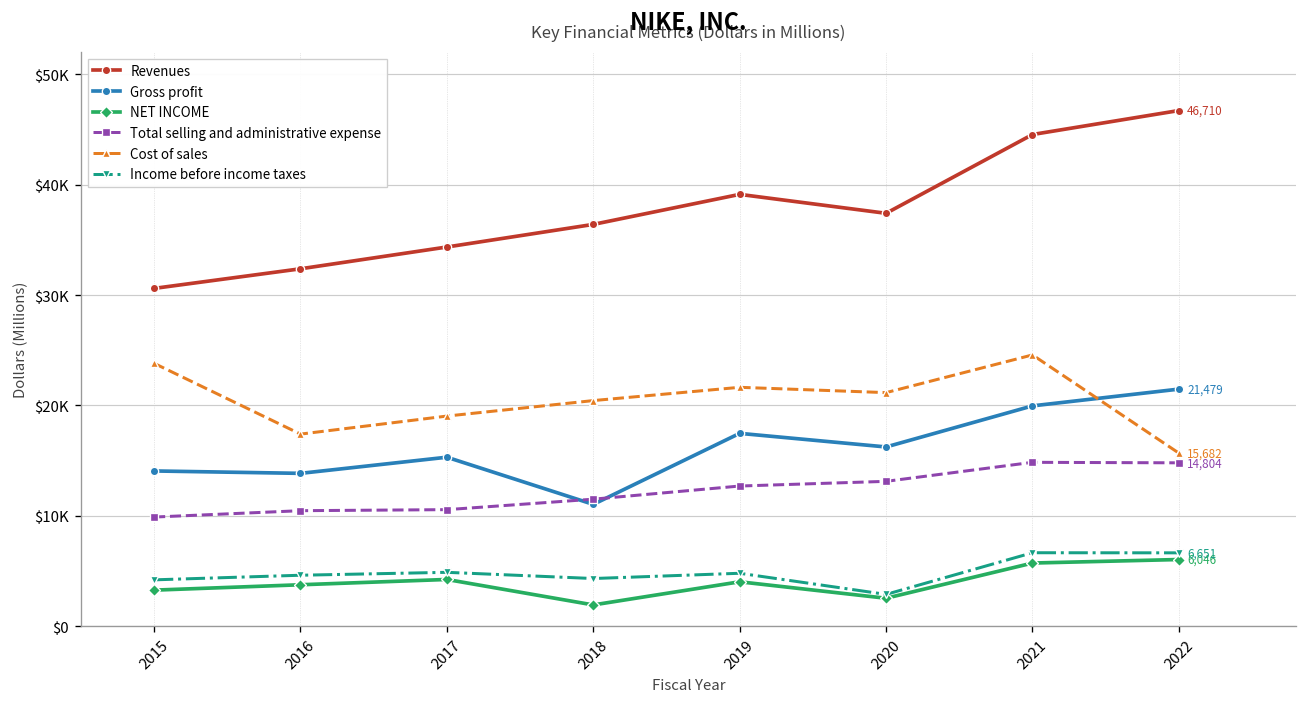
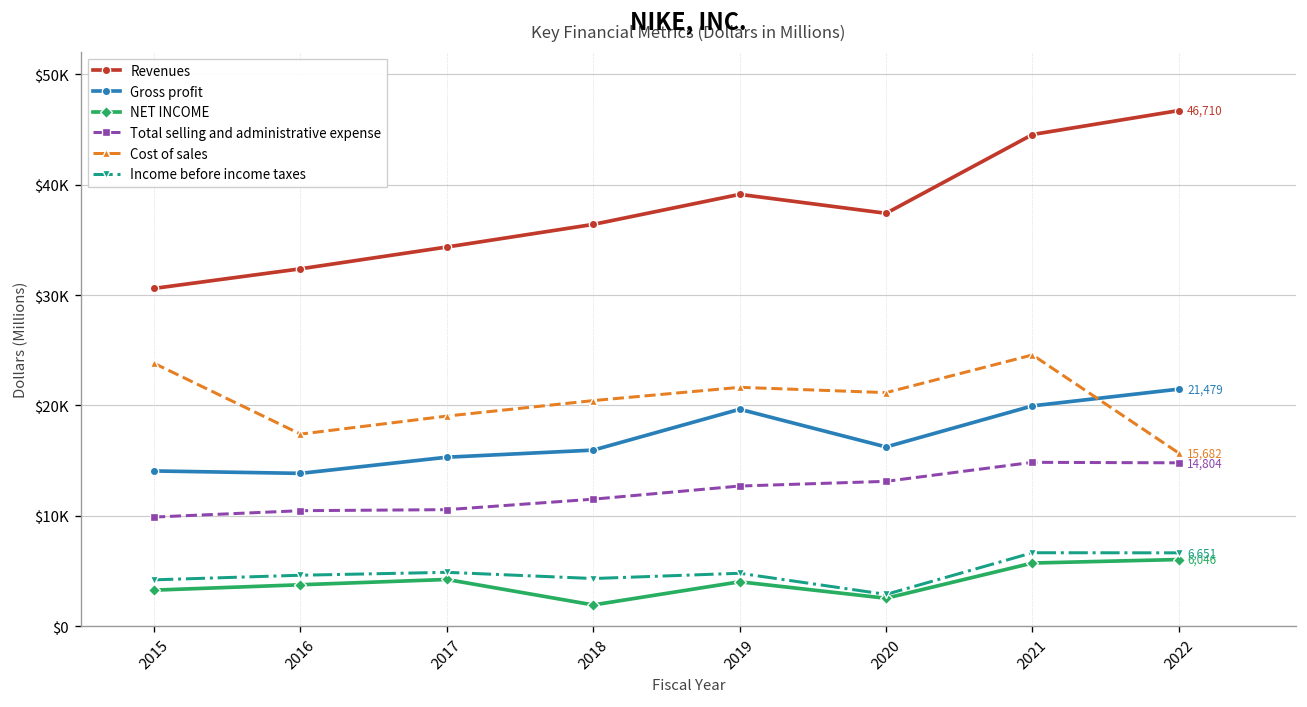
  {
    "Revenues": {
      "2022": "46,710"
    },
    "Gross profit": {
      "2015": "$14000",
      "2016": "$14000",
      "2017": "$15000",
-     "2018": "$11000",
-     "2019": "$17000",
+     "2018": "$16000",
+     "2019": "$20000",
      "2020": "$16000",
      "2021": "$20000"
    },
    "Total selling and administrative expense": {
      "2015": "$10000",
      "2016": "$10000",
      "2017": "$11000",
      "2018": "$12000",
      "2019": "$13000",
      "2020": "$13000",
      "2021": "$15000"
    },
    "Cost of sales": {
      "2015": "$24000",
      "2016": "$17000",
      "2017": "$19000",
      "2018": "$20000",
      "2019": "$22000",
      "2020": "$21000",
      "2021": "$25000"
    }
  }
